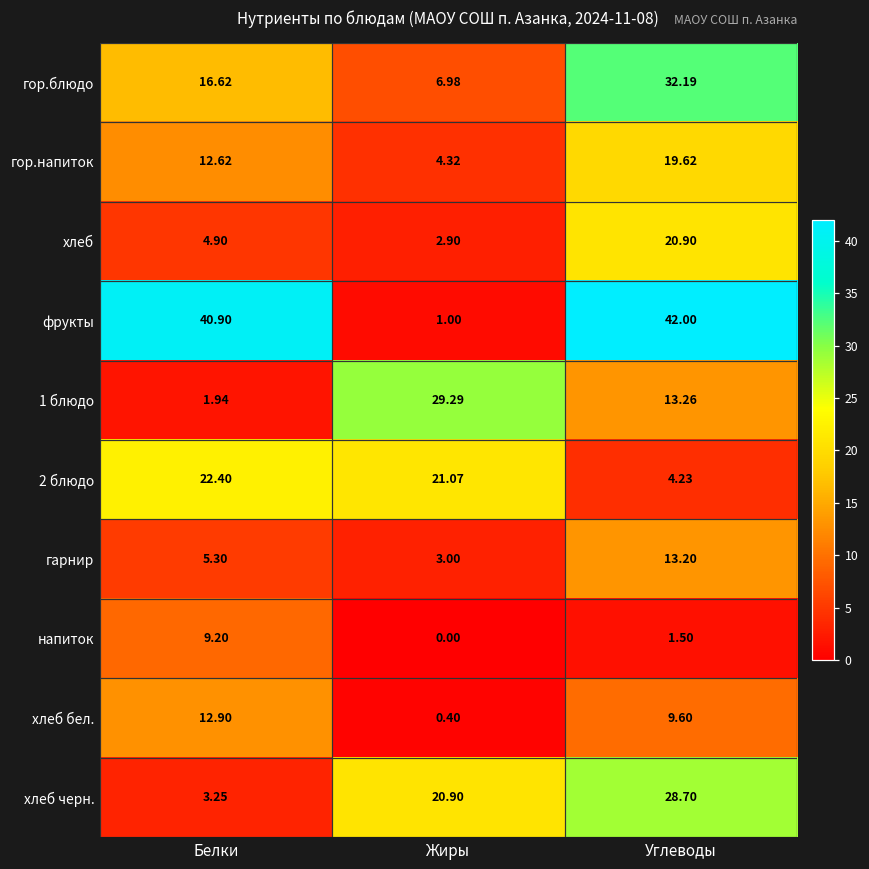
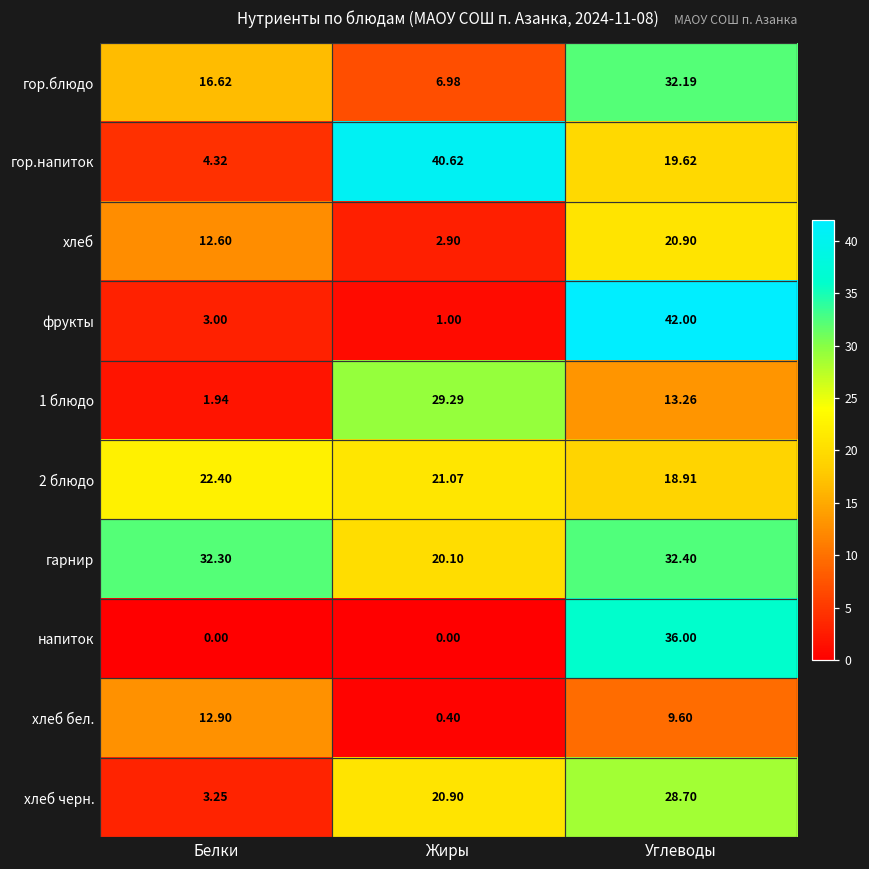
  {
    "гор.блюдо": {
      "Белки": 16.62,
      "Жиры": 6.98,
      "Углеводы": 32.19
    },
    "гор.напиток": {
-     "Белки": 12.62,
-     "Жиры": 4.32,
+     "Белки": 4.32,
+     "Жиры": 40.62,
      "Углеводы": 19.62
    },
    "хлеб": {
-     "Белки": 4.90,
+     "Белки": 12.60,
      "Жиры": 2.90,
      "Углеводы": 20.90
    },
    "фрукты": {
-     "Белки": 40.90,
+     "Белки": 3.00,
      "Жиры": 1.00,
      "Углеводы": 42.00
    },
    "1 блюдо": {
      "Белки": 1.94,
      "Жиры": 29.29,
      "Углеводы": 13.26
    },
    "2 блюдо": {
      "Белки": 22.40,
      "Жиры": 21.07,
-     "Углеводы": 4.23
+     "Углеводы": 18.91
    },
    "гарнир": {
-     "Белки": 5.30,
-     "Жиры": 3.00,
-     "Углеводы": 13.20
+     "Белки": 32.30,
+     "Жиры": 20.10,
+     "Углеводы": 32.40
    },
    "напиток": {
-     "Белки": 9.20,
+     "Белки": 0.00,
      "Жиры": 0.00,
-     "Углеводы": 1.50
+     "Углеводы": 36.00
    },
    "хлеб бел.": {
      "Белки": 12.90,
      "Жиры": 0.40,
      "Углеводы": 9.60
    },
    "хлеб черн.": {
      "Белки": 3.25,
      "Жиры": 20.90,
      "Углеводы": 28.70
    }
  }
